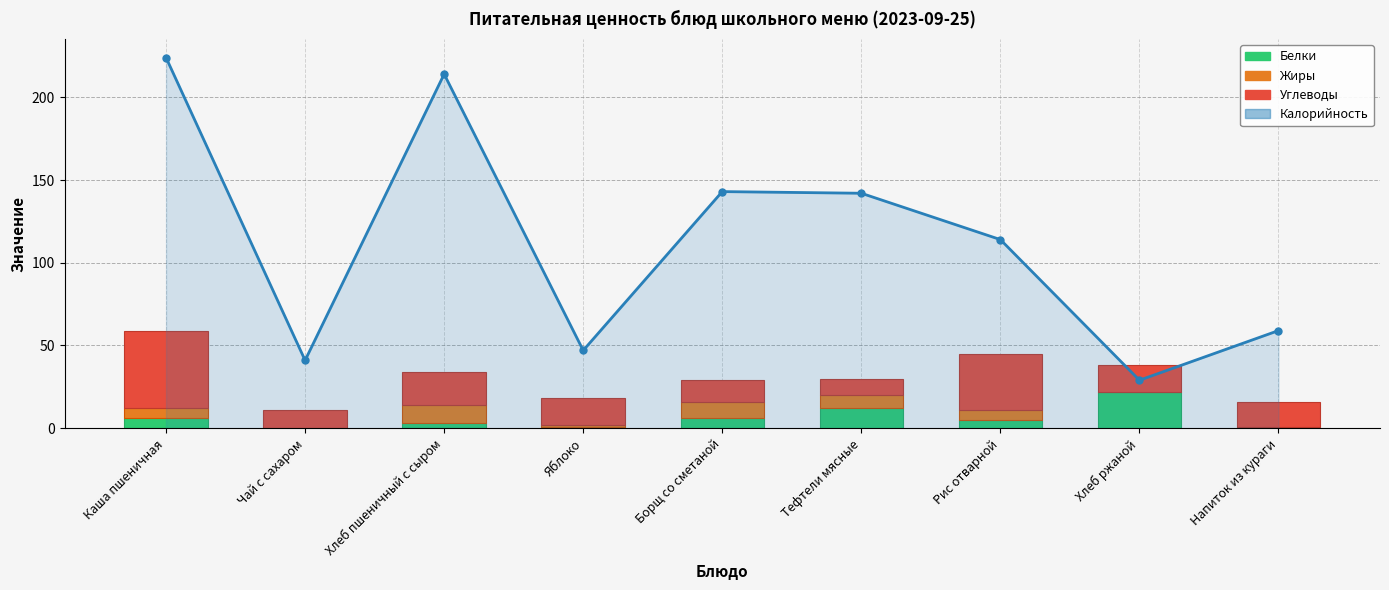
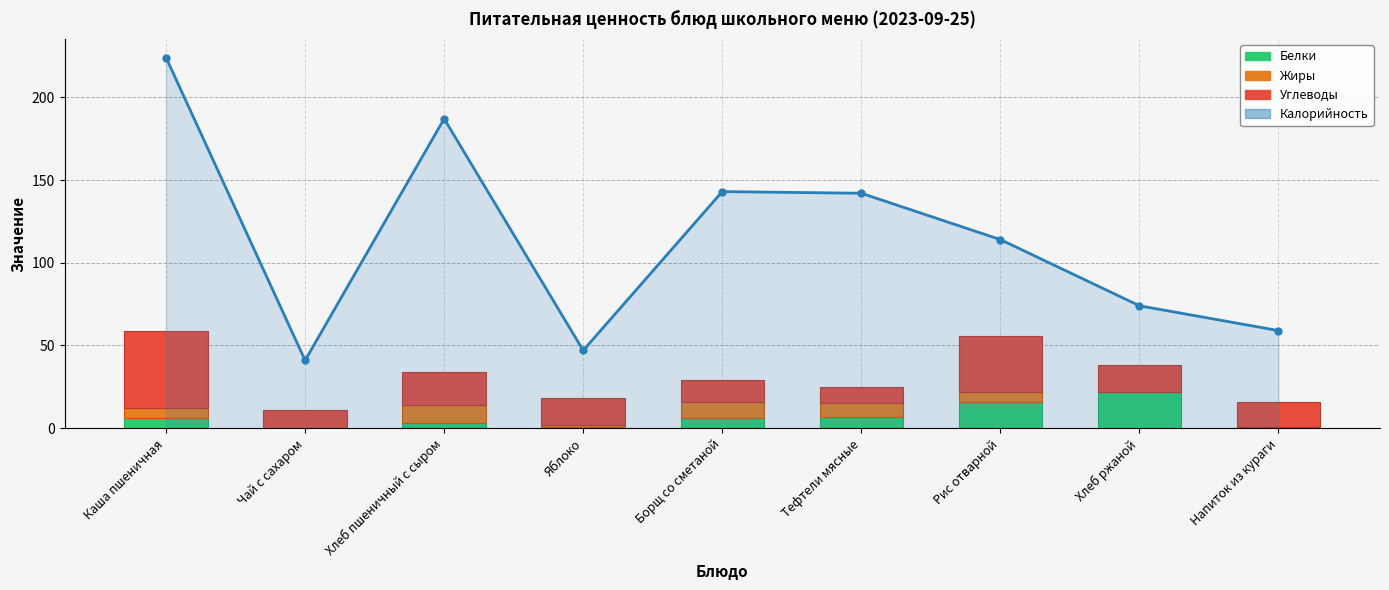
  {
    "Калорийность": {
      "Каша пшеничная": 224,
      "Чай с сахаром": 41,
-     "Хлеб пшеничный с сыром": 214,
+     "Хлеб пшеничный с сыром": 187,
      "Яблоко": 47,
      "Борщ со сметаной": 143,
      "Тефтели мясные": 142,
      "Рис отварной": 114,
-     "Хлеб ржаной": 29,
+     "Хлеб ржаной": 74,
      "Напиток из кураги": 59
    },
    "Белки": {
      "Каша пшеничная": 6,
      "Чай с сахаром": 0,
      "Хлеб пшеничный с сыром": 3,
      "Борщ со сметаной": 6,
-     "Тефтели мясные": 12,
-     "Рис отварной": 5,
+     "Тефтели мясные": 7,
+     "Рис отварной": 16,
      "Хлеб ржаной": 22
    }
  }
